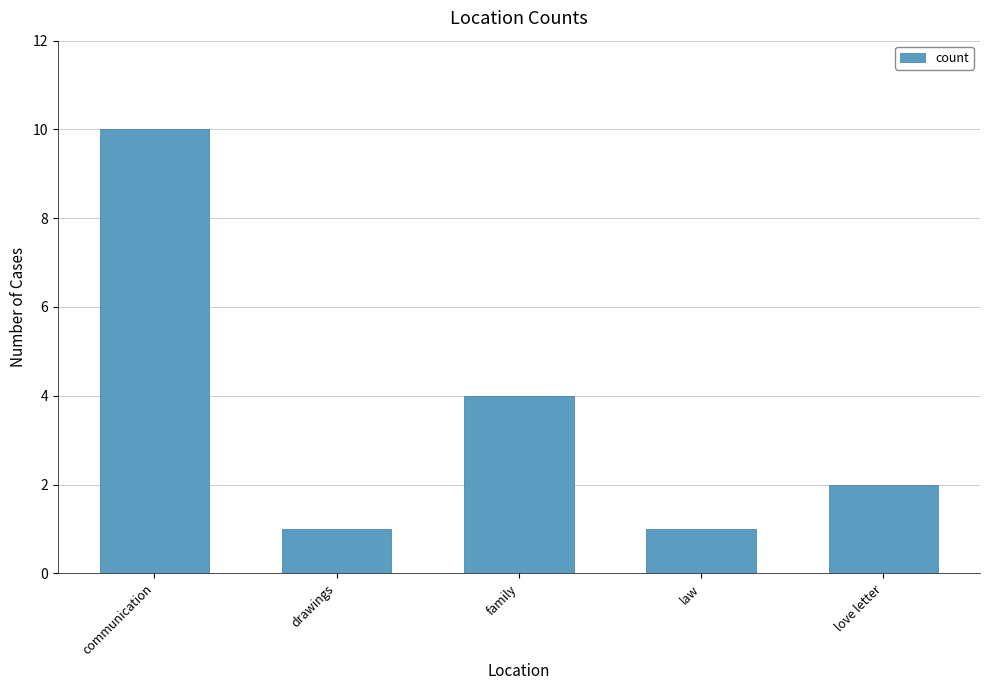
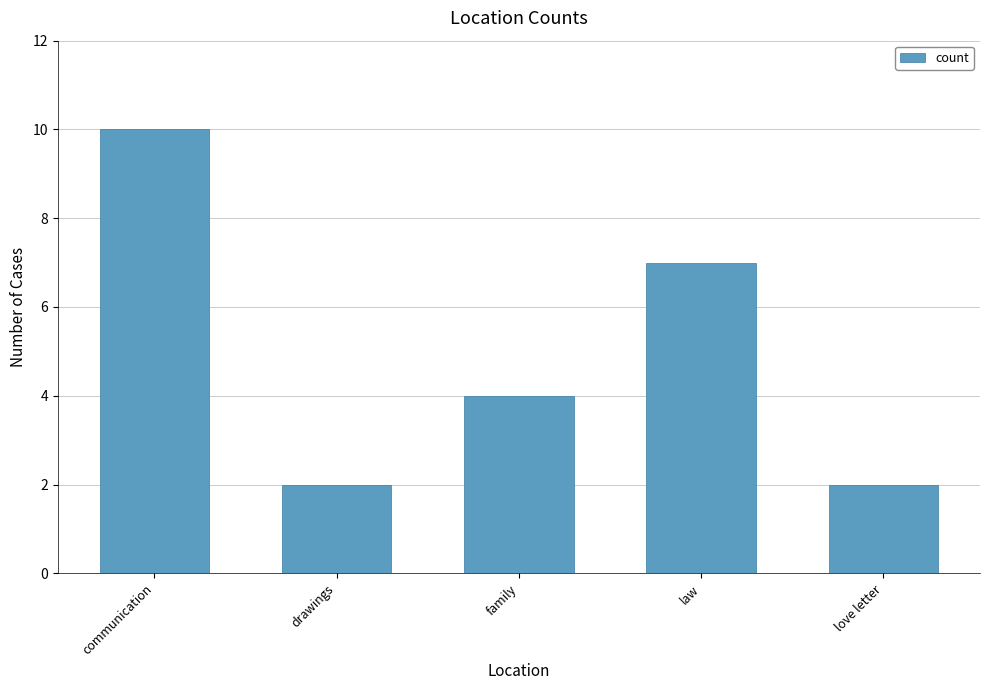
  {
    "communication": 10,
-   "drawings": 1,
+   "drawings": 2,
    "family": 4,
-   "law": 1,
+   "law": 7,
    "love letter": 2
  }
